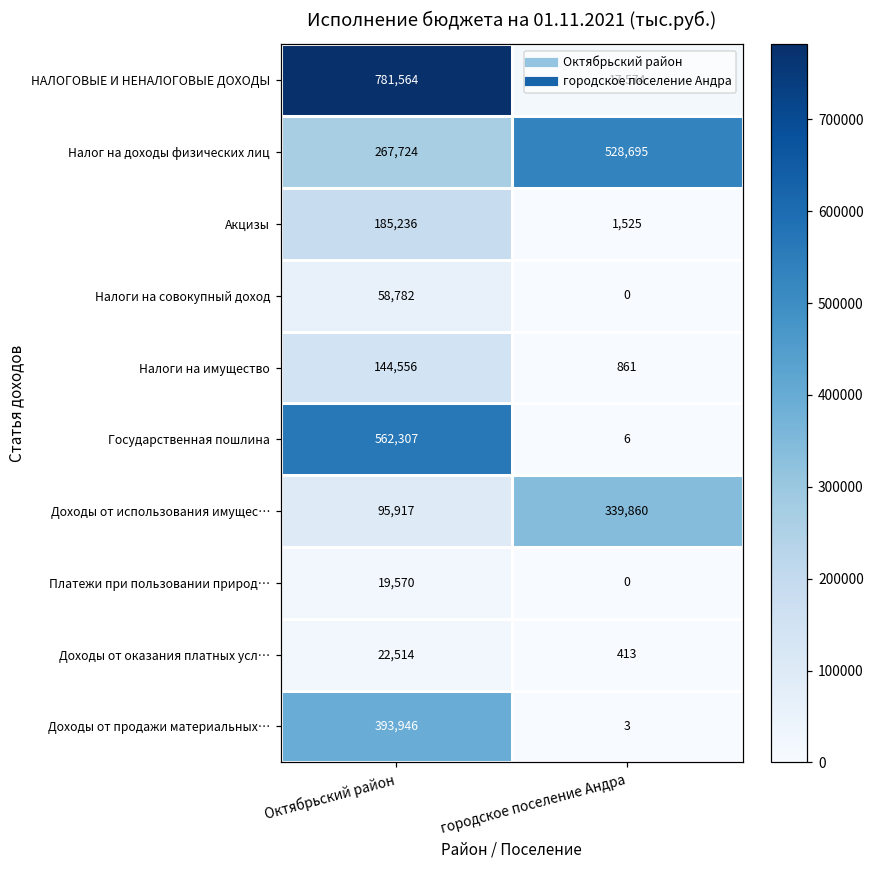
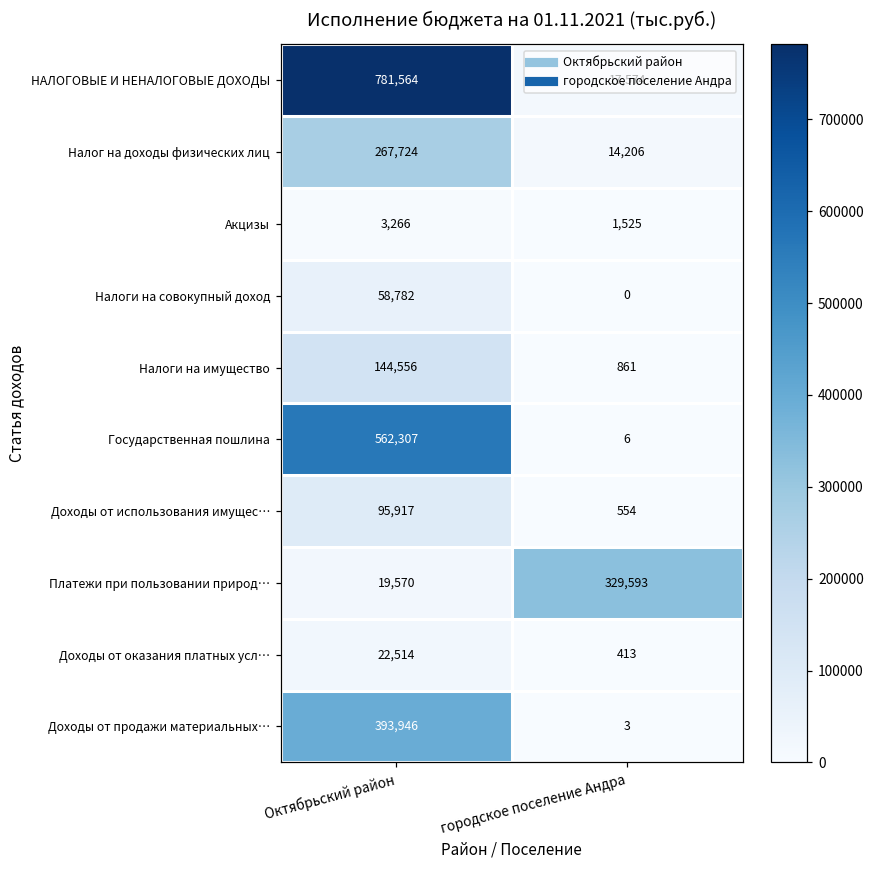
  {
    "НАЛОГОВЫЕ И НЕНАЛОГОВЫЕ ДОХОДЫ": {
      "Октябрьский район": "781,564"
    },
    "Налог на доходы физических лиц": {
      "Октябрьский район": "267,724",
-     "городское поселение Андра": "528,695"
+     "городское поселение Андра": "14,206"
    },
    "Акцизы": {
-     "Октябрьский район": "185,236",
+     "Октябрьский район": "3,266",
      "городское поселение Андра": "1,525"
    },
    "Налоги на совокупный доход": {
      "Октябрьский район": "58,782",
      "городское поселение Андра": "0"
    },
    "Налоги на имущество": {
      "Октябрьский район": "144,556",
      "городское поселение Андра": "861"
    },
    "Государственная пошлина": {
      "Октябрьский район": "562,307",
      "городское поселение Андра": "6"
    },
    "Доходы от использования имущес…": {
      "Октябрьский район": "95,917",
-     "городское поселение Андра": "339,860"
+     "городское поселение Андра": "554"
    },
    "Платежи при пользовании природ…": {
      "Октябрьский район": "19,570",
-     "городское поселение Андра": "0"
+     "городское поселение Андра": "329,593"
    },
    "Доходы от оказания платных усл…": {
      "Октябрьский район": "22,514",
      "городское поселение Андра": "413"
    },
    "Доходы от продажи материальных…": {
      "Октябрьский район": "393,946",
      "городское поселение Андра": "3"
    }
  }
